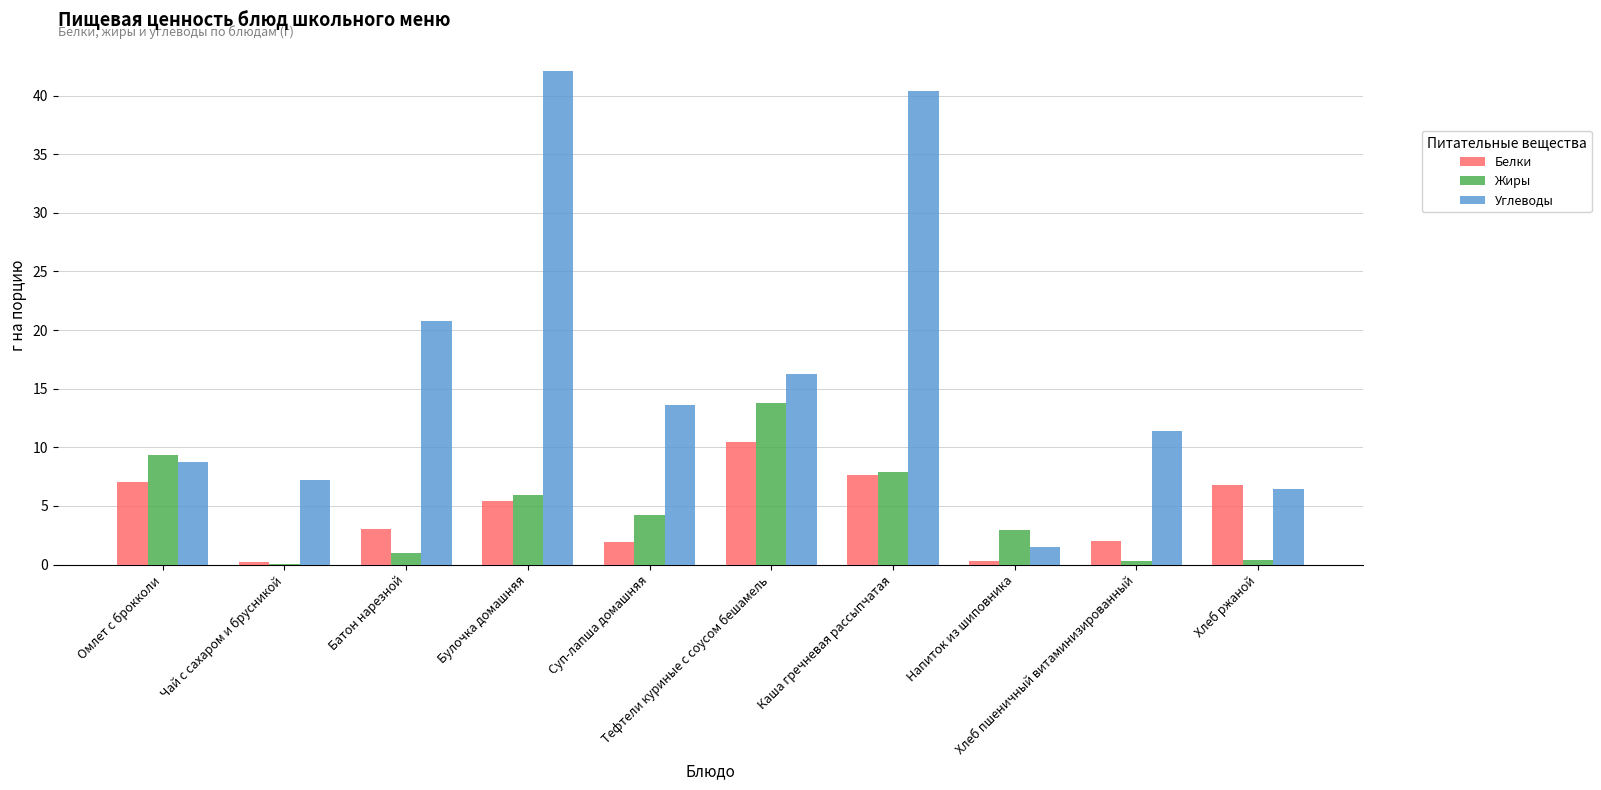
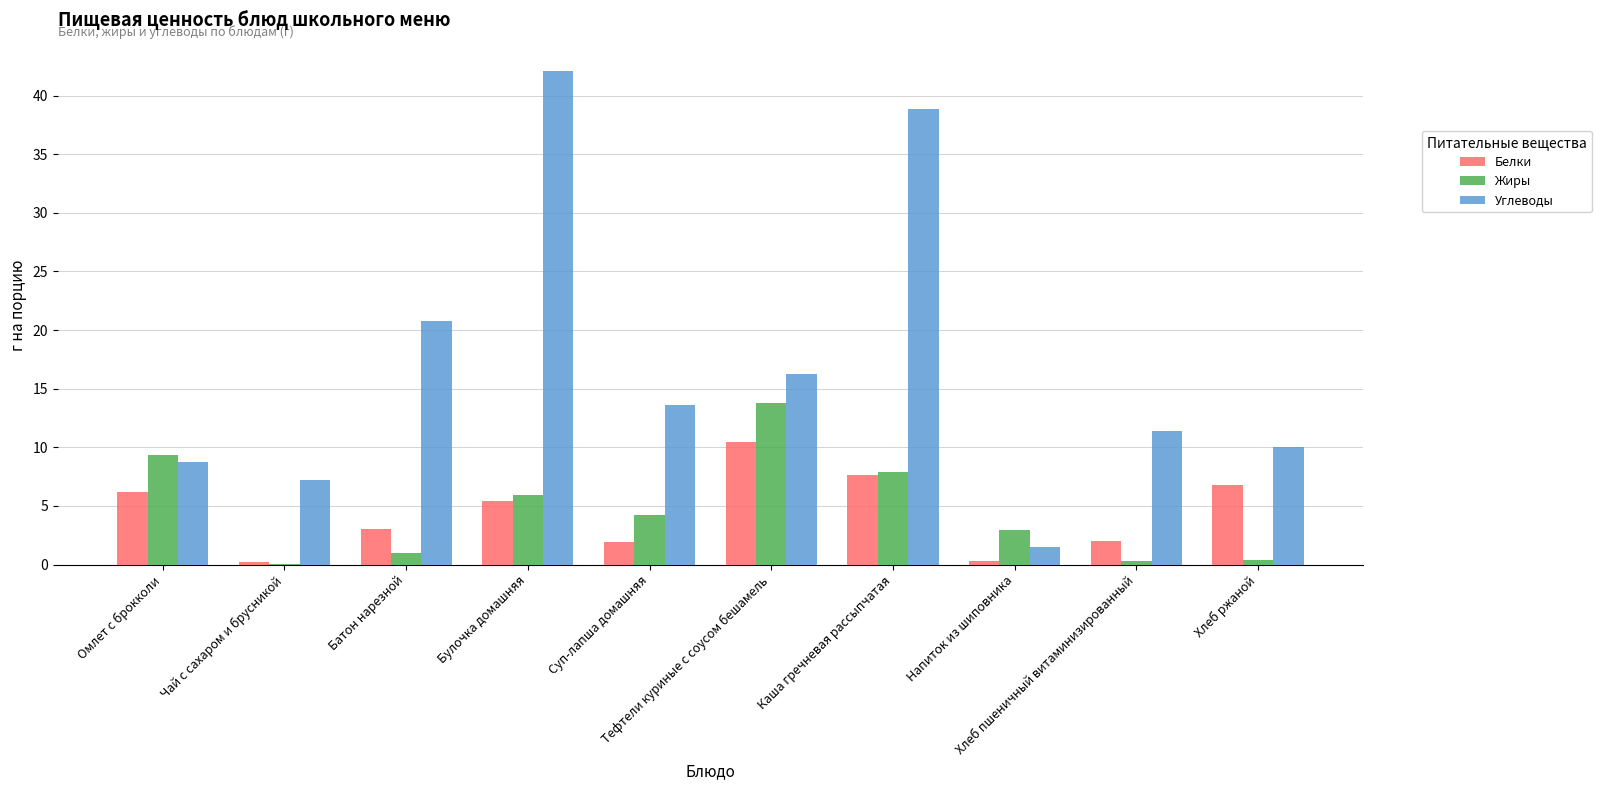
  {
    "Белки": {
-     "Омлет с брокколи": 7.0,
+     "Омлет с брокколи": 6.2,
      "Чай с сахаром и брусникой": 0.2,
      "Батон нарезной": 3.0,
      "Булочка домашняя": 5.4,
      "Суп-лапша домашняя": 1.9,
      "Тефтели куриные с соусом бешамель": 10.5,
      "Каша гречневая рассыпчатая": 7.6,
      "Напиток из шиповника": 0.3,
      "Хлеб пшеничный витаминизированный": 2.0,
      "Хлеб ржаной": 6.8
    },
    "Жиры": {
      "Омлет с брокколи": 9.3,
      "Батон нарезной": 1.0,
      "Булочка домашняя": 6.0,
      "Суп-лапша домашняя": 4.3,
      "Тефтели куриные с соусом бешамель": 13.8,
      "Каша гречневая рассыпчатая": 7.9,
      "Напиток из шиповника": 2.9,
      "Хлеб пшеничный витаминизированный": 0.3,
      "Хлеб ржаной": 0.4
    },
    "Углеводы": {
      "Омлет с брокколи": 8.7,
      "Чай с сахаром и брусникой": 7.2,
      "Батон нарезной": 20.8,
      "Булочка домашняя": 42.1,
      "Суп-лапша домашняя": 13.6,
      "Тефтели куриные с соусом бешамель": 16.2,
-     "Каша гречневая рассыпчатая": 40.4,
+     "Каша гречневая рассыпчатая": 38.9,
      "Напиток из шиповника": 1.5,
      "Хлеб пшеничный витаминизированный": 11.4,
-     "Хлеб ржаной": 6.5
+     "Хлеб ржаной": 10.0
    }
  }
